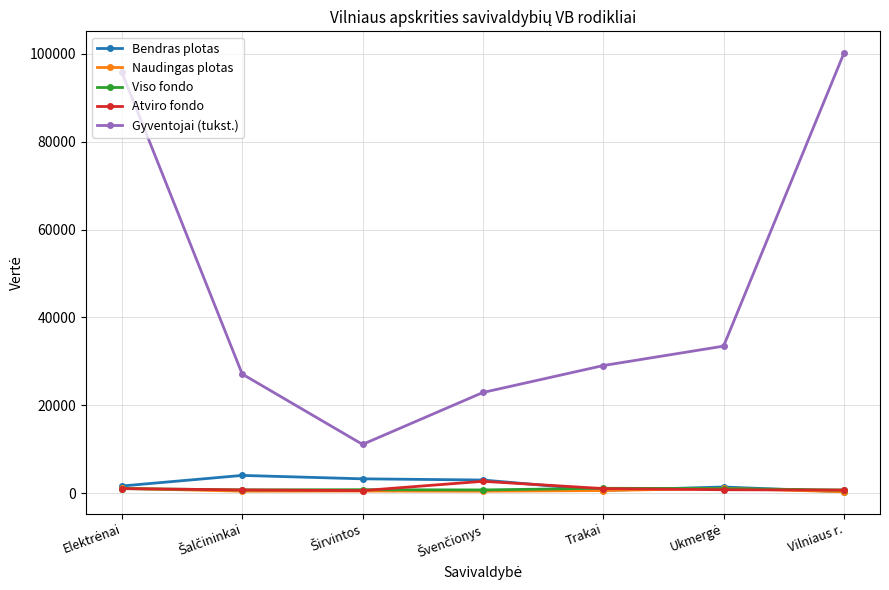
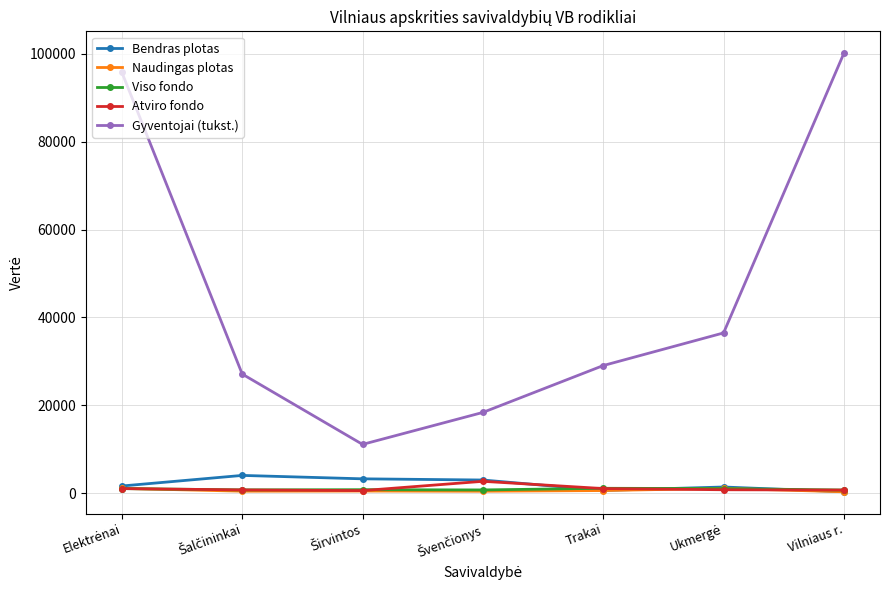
  {
    "Bendras plotas": {
      "Šalčininkai": 4000,
      "Širvintos": 3000
    },
    "Gyventojai (tukst.)": {
      "Šalčininkai": 27000,
      "Širvintos": 11000,
-     "Švenčionys": 23000,
+     "Švenčionys": 18000,
      "Trakai": 29000,
-     "Ukmergė": 33000,
+     "Ukmergė": 36000,
      "Vilniaus r.": 100000
    }
  }
